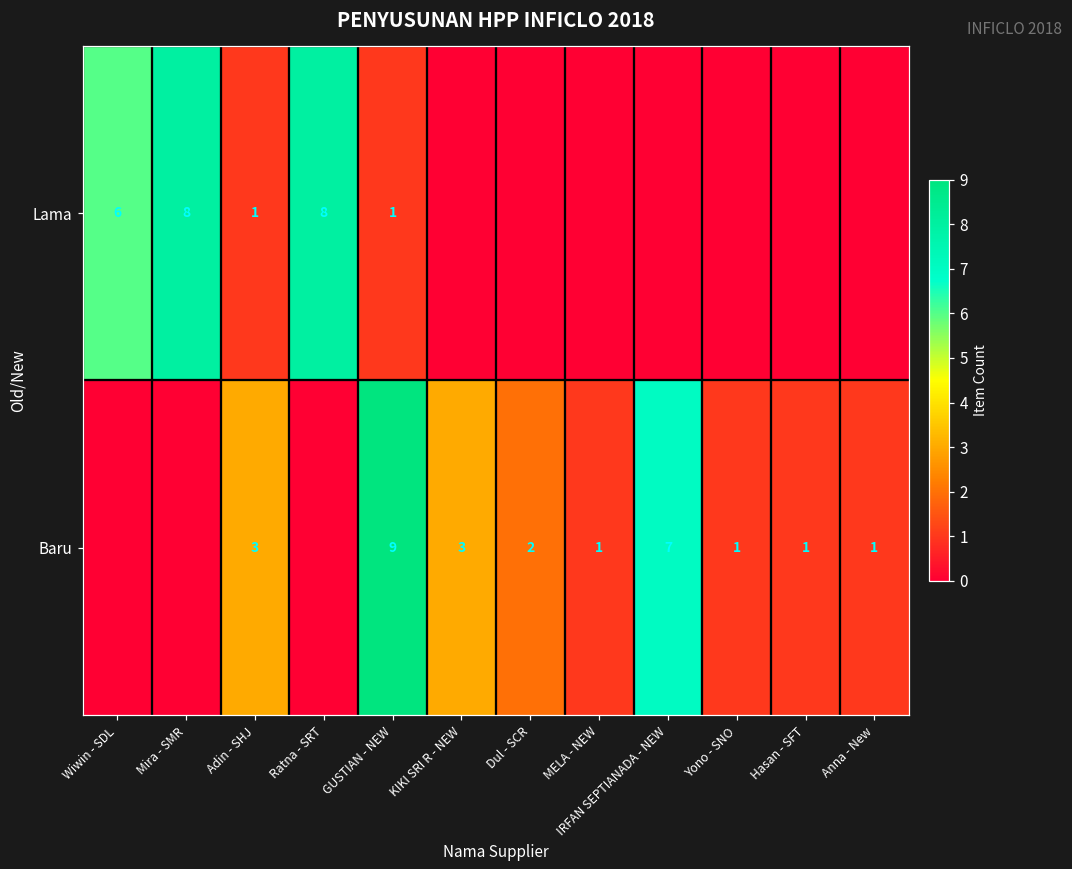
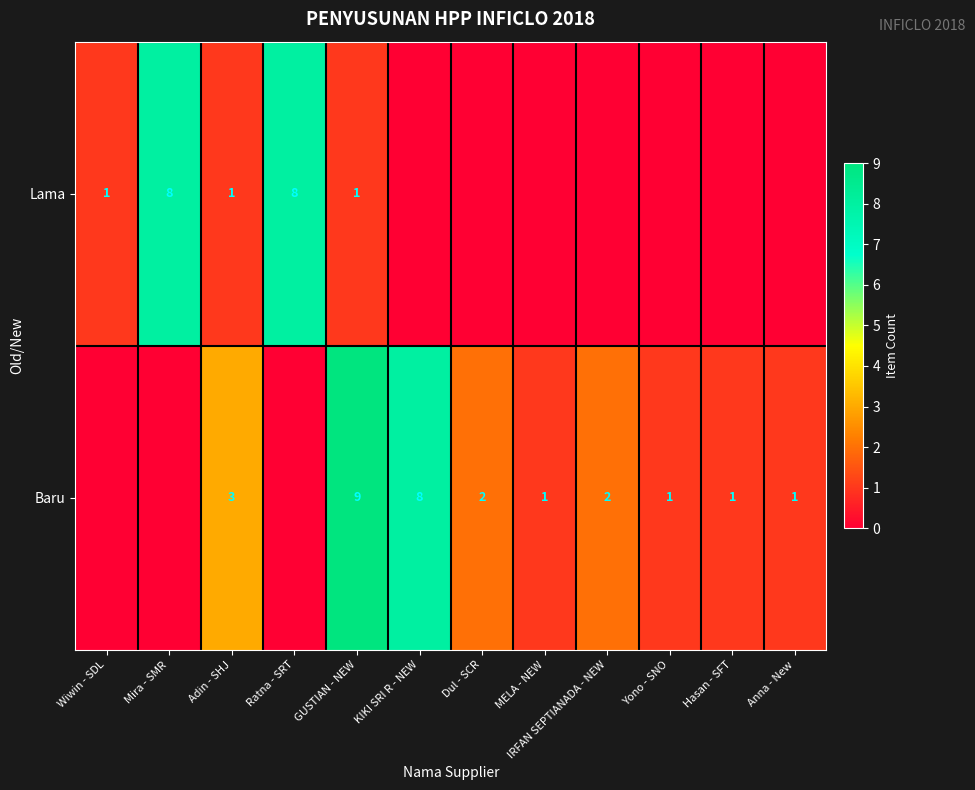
  {
    "Lama": {
-     "Wiwin - SDL": 6,
+     "Wiwin - SDL": 1,
      "Mira - SMR": 8,
      "Adin - SHJ": 1,
      "Ratna - SRT": 8,
      "GUSTIAN - NEW": 1
    },
    "Baru": {
      "Adin - SHJ": 3,
      "GUSTIAN - NEW": 9,
-     "KIKI SRI R - NEW": 3,
+     "KIKI SRI R - NEW": 8,
      "Dul - SCR": 2,
      "MELA - NEW": 1,
-     "IRFAN SEPTIANADA - NEW": 7,
+     "IRFAN SEPTIANADA - NEW": 2,
      "Yono - SNO": 1,
      "Hasan - SFT": 1,
      "Anna - New": 1
    }
  }
